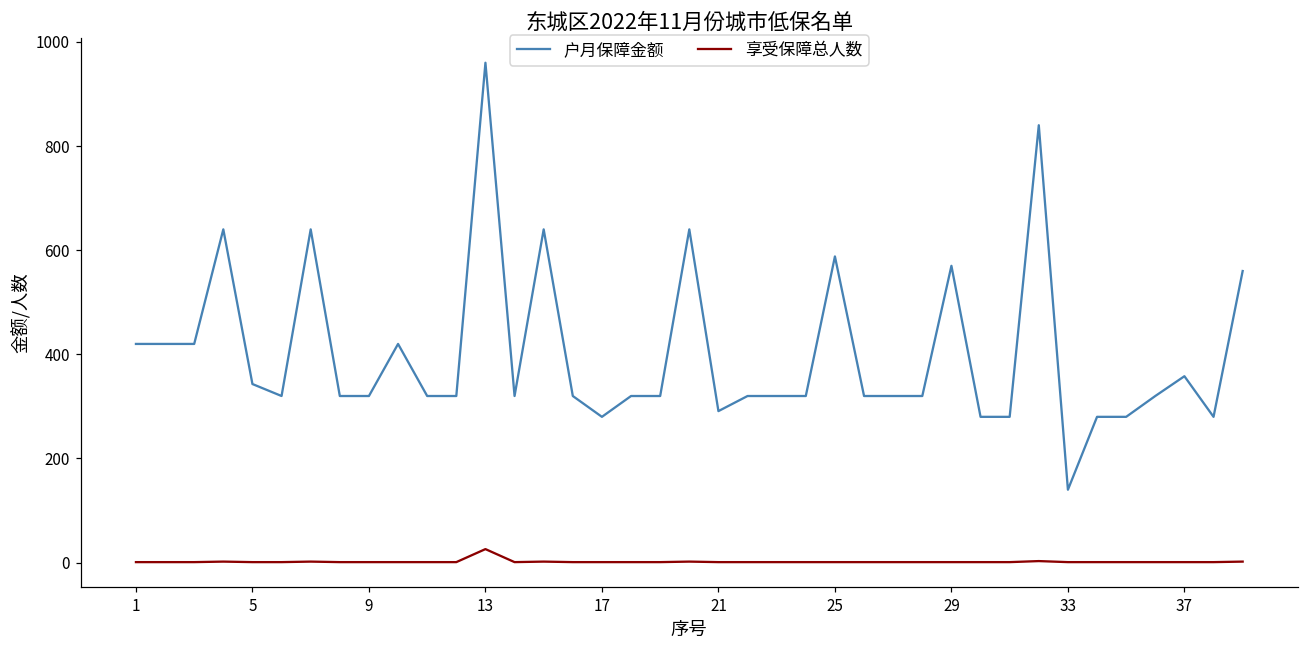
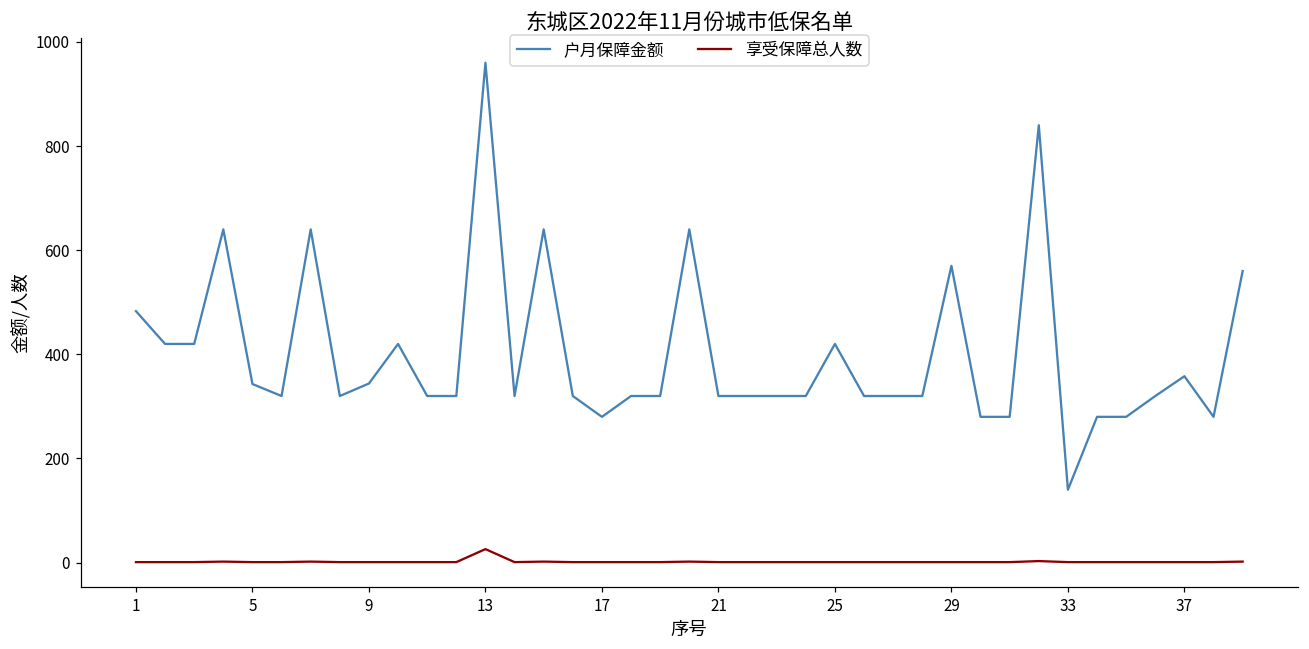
  {
    "户月保障金额": {
-     "1": 420,
+     "1": 480,
      "5": 340,
-     "9": 320,
+     "9": 340,
      "13": 960,
      "17": 280,
-     "21": 290,
-     "25": 590,
+     "21": 320,
+     "25": 420,
      "29": 570,
      "33": 140,
      "37": 360
    },
    "享受保障总人数": {
      "1": 0,
      "5": 0,
      "9": 0,
      "13": 30,
      "17": 0,
      "21": 0,
      "25": 0,
      "29": 0,
      "33": 0,
      "37": 0
    }
  }
